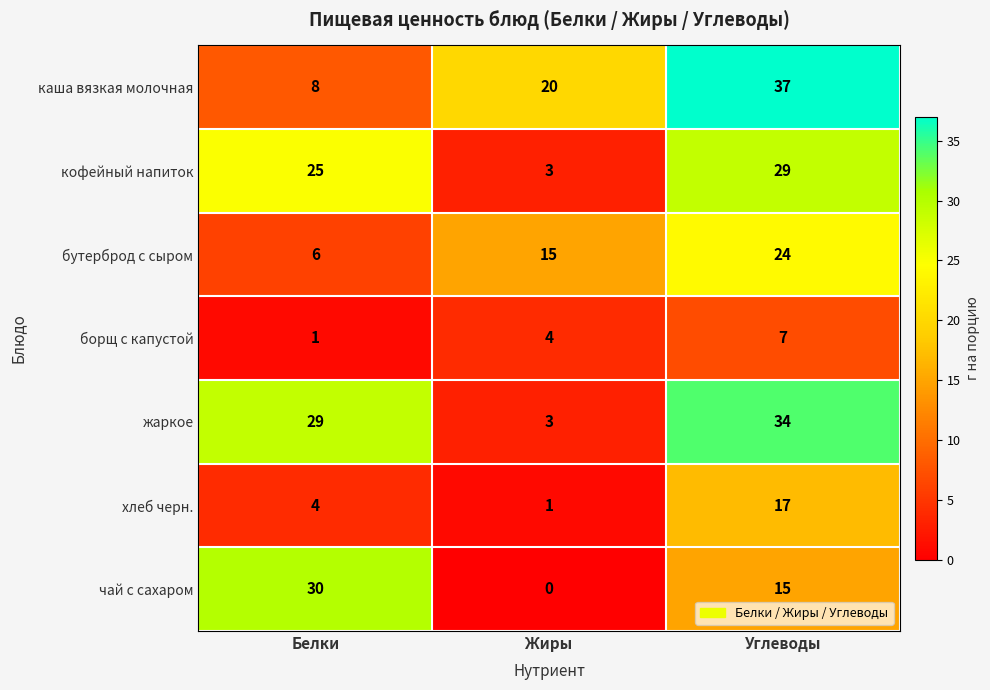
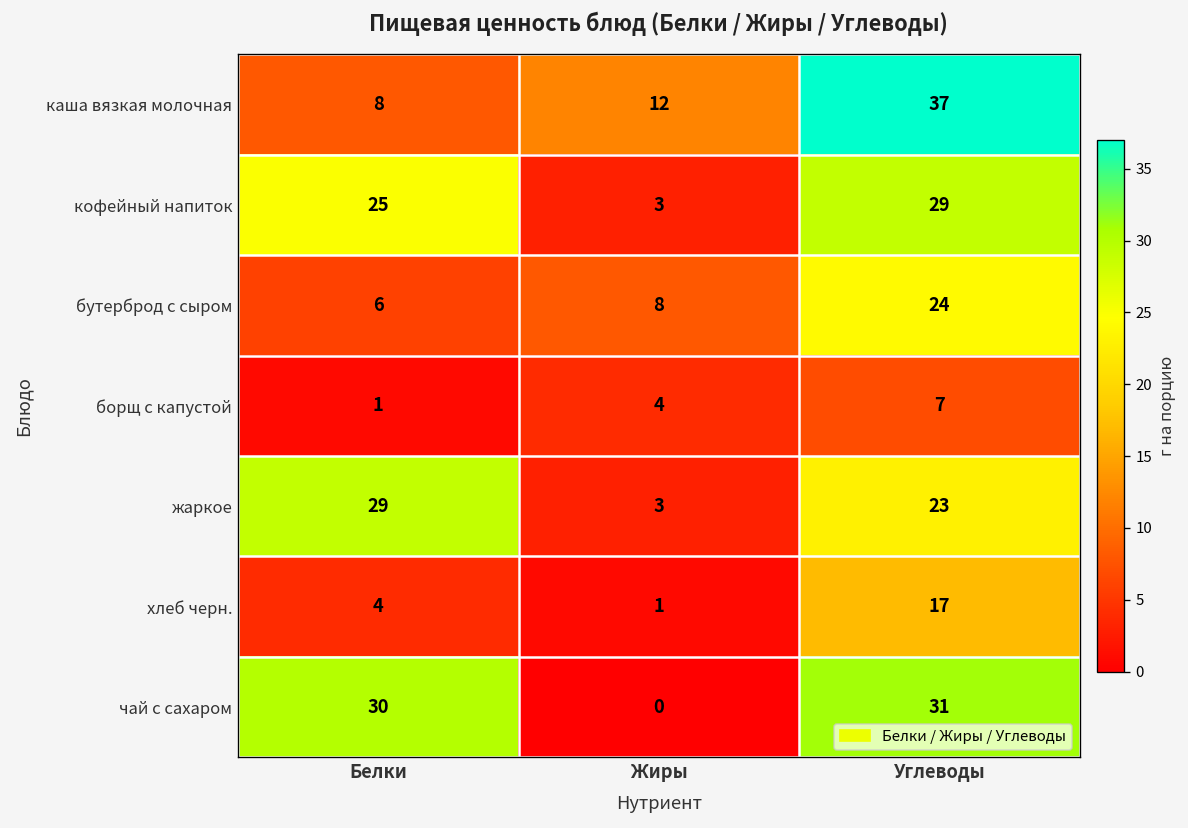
  {
    "каша вязкая молочная": {
      "Белки": 8,
-     "Жиры": 20,
+     "Жиры": 12,
      "Углеводы": 37
    },
    "кофейный напиток": {
      "Белки": 25,
      "Жиры": 3,
      "Углеводы": 29
    },
    "бутерброд с сыром": {
      "Белки": 6,
-     "Жиры": 15,
+     "Жиры": 8,
      "Углеводы": 24
    },
    "борщ с капустой": {
      "Белки": 1,
      "Жиры": 4,
      "Углеводы": 7
    },
    "жаркое": {
      "Белки": 29,
      "Жиры": 3,
-     "Углеводы": 34
+     "Углеводы": 23
    },
    "хлеб черн.": {
      "Белки": 4,
      "Жиры": 1,
      "Углеводы": 17
    },
    "чай с сахаром": {
      "Белки": 30,
      "Жиры": 0,
-     "Углеводы": 15
+     "Углеводы": 31
    }
  }
